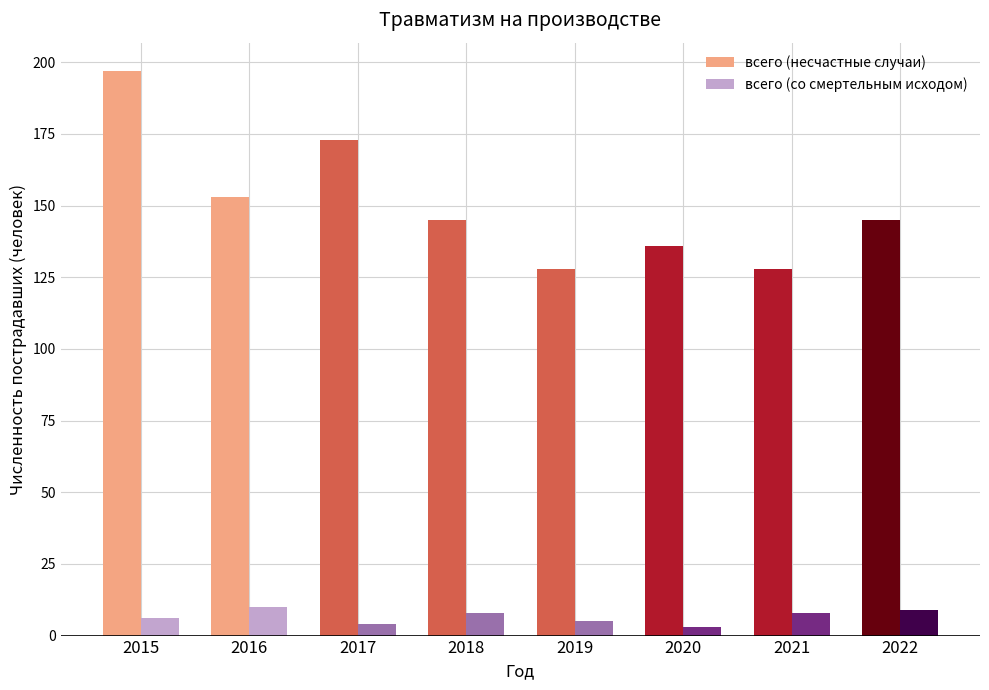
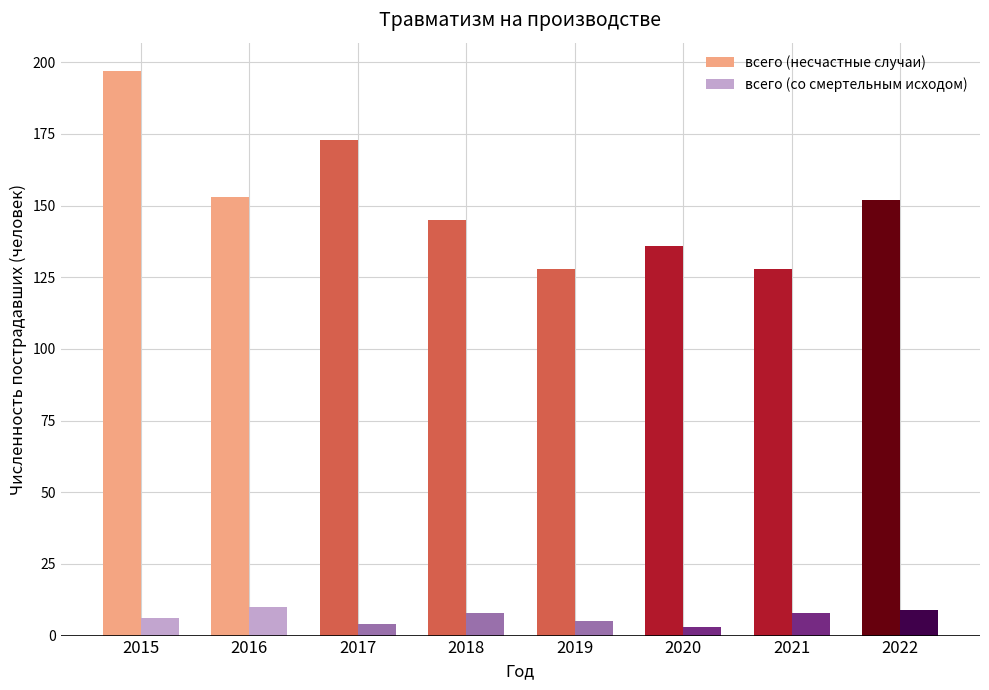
  {
    "всего (несчастные случаи)": {
      "2015": 197,
      "2016": 153,
      "2017": 173,
      "2018": 145,
      "2019": 128,
      "2020": 136,
      "2021": 128,
-     "2022": 145
+     "2022": 152
    },
    "всего (со смертельным исходом)": {
      "2015": 6,
      "2016": 10,
      "2017": 4,
      "2018": 8,
      "2019": 5,
      "2020": 3,
      "2021": 8,
      "2022": 9
    }
  }
